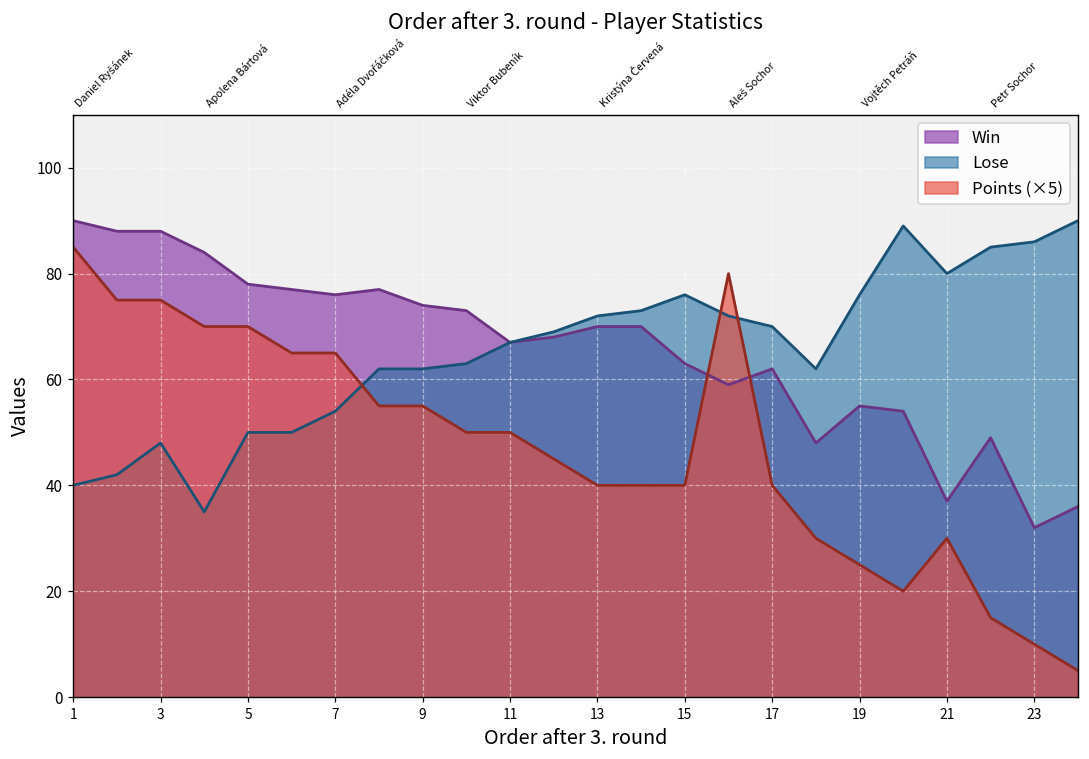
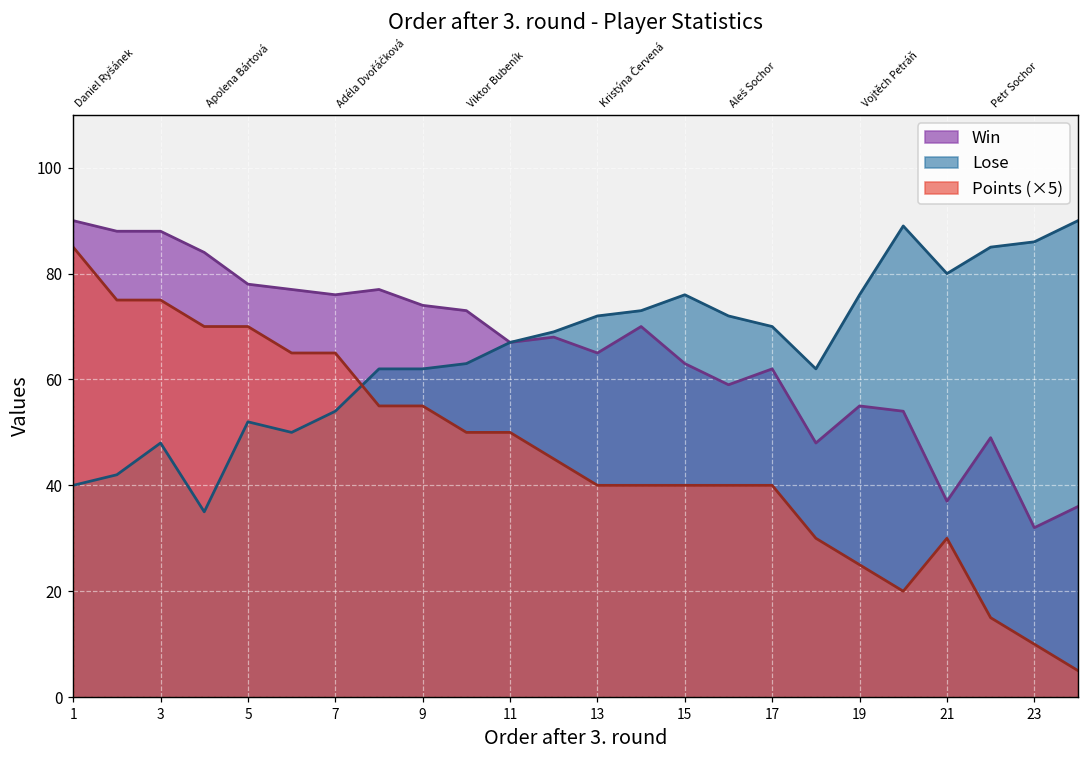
  {
    "Win": {
      "1": 90,
      "3": 88,
      "Apolena Bártová": 84,
      "5": 78,
      "7": 76,
      "9": 74,
      "Viktor Bubeník": 73,
-     "13": 70,
+     "13": 65,
      "15": 63,
      "Aleš Sochor": 59,
      "17": 62,
      "19": 55,
      "21": 37,
      "Petr Sochor": 49,
      "23": 32
    },
    "Lose": {
      "1": 40,
      "3": 48,
      "Apolena Bártová": 35,
-     "5": 50,
+     "5": 52,
      "7": 54,
      "9": 62,
      "Viktor Bubeník": 63,
      "13": 72,
      "15": 76,
      "Aleš Sochor": 72,
      "17": 70,
      "19": 76,
      "21": 80,
      "Petr Sochor": 85,
      "23": 86
    },
    "Points (×5)": {
      "1": 85,
      "3": 75,
      "Apolena Bártová": 70,
      "5": 70,
      "7": 65,
      "9": 55,
      "Viktor Bubeník": 50,
      "11": 50,
      "13": 40,
      "15": 40,
-     "Aleš Sochor": 80,
+     "Aleš Sochor": 40,
      "17": 40,
      "19": 25,
      "21": 30,
      "Petr Sochor": 15,
      "23": 10
    }
  }
